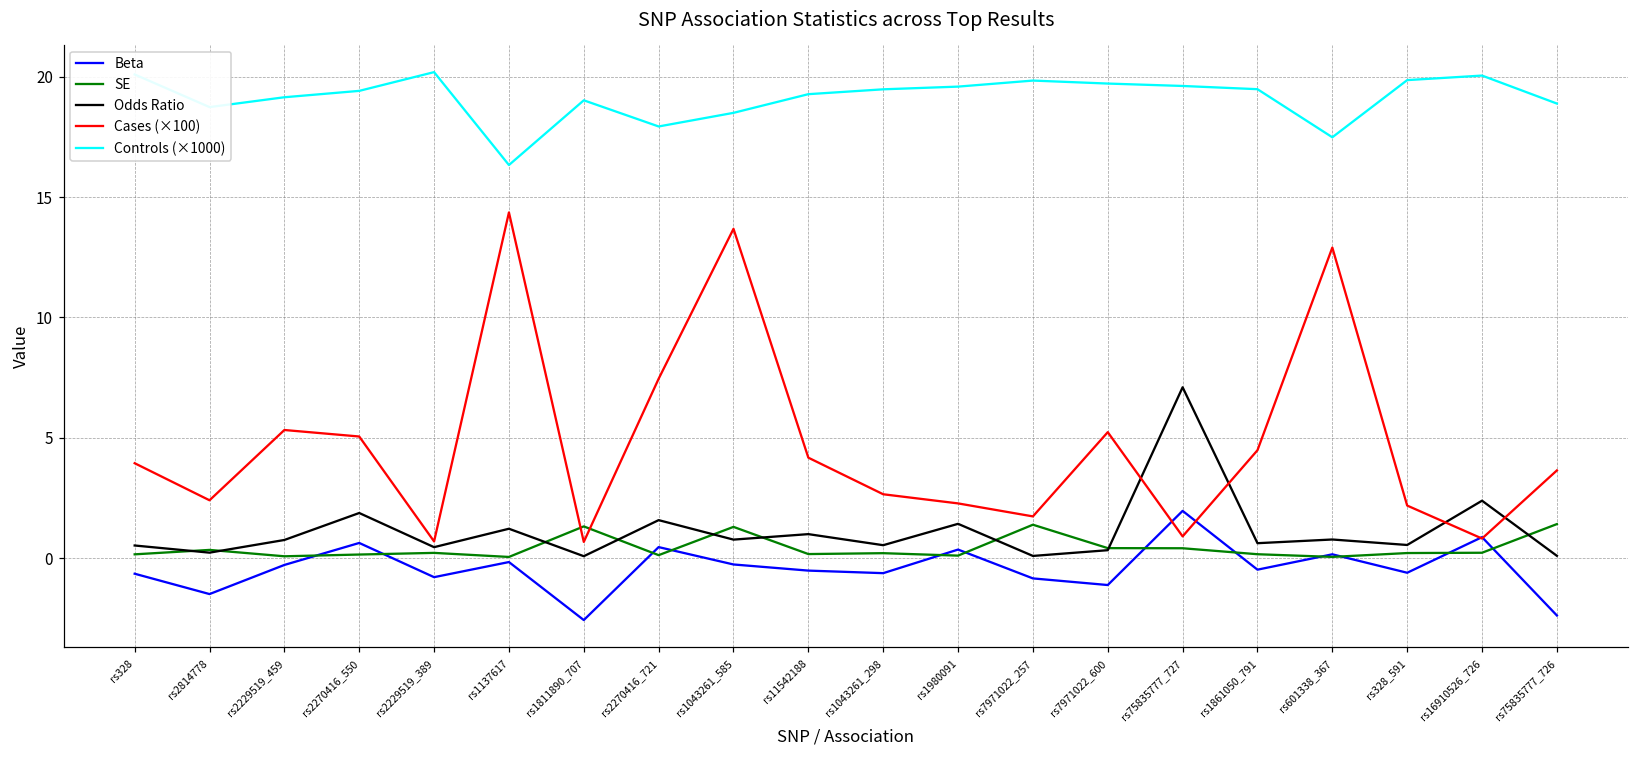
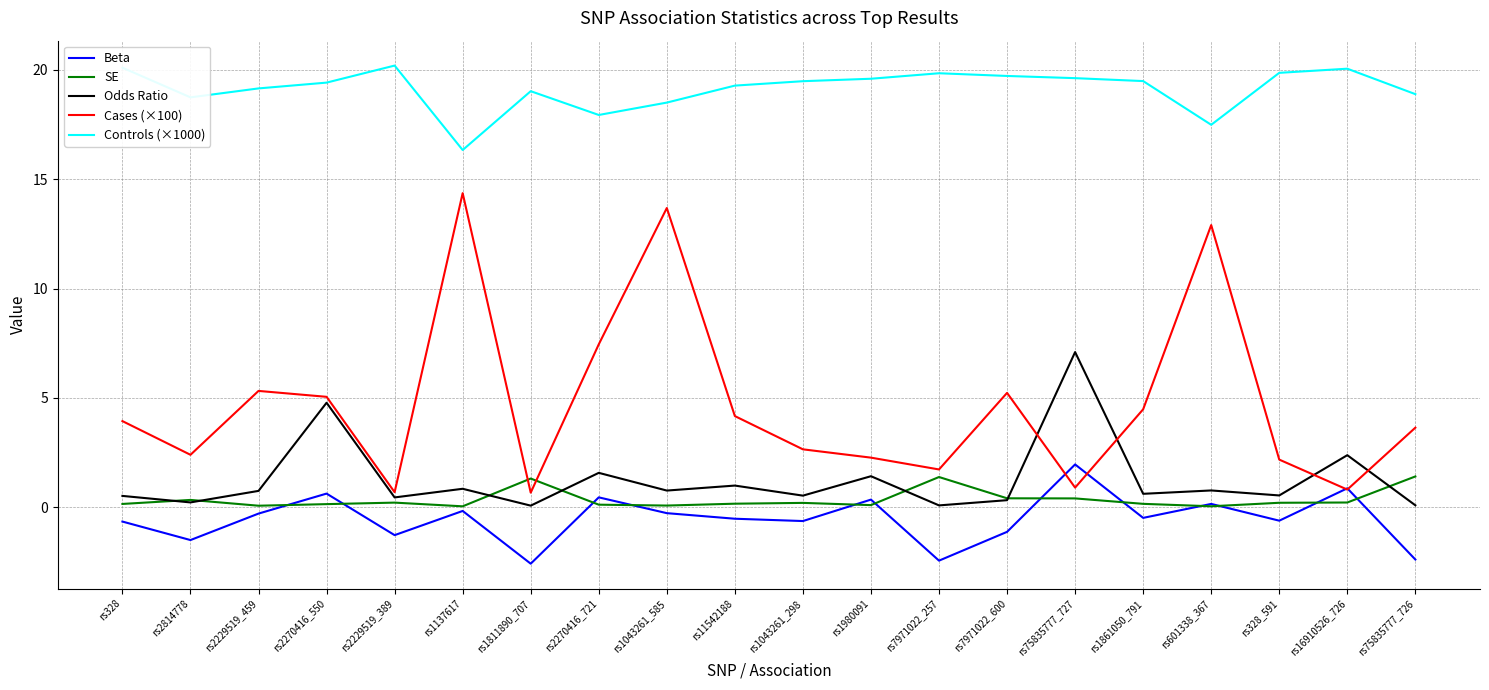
  {
    "Beta": {
      "rs328": -0.7,
      "rs2814778": -1.5,
      "rs2229519_459": -0.3,
      "rs2270416_550": 0.6,
-     "rs2229519_389": -0.8,
+     "rs2229519_389": -1.3,
      "rs1137617": -0.2,
      "rs1811890_707": -2.6,
      "rs2270416_721": 0.5,
      "rs1043261_585": -0.3,
      "rs11542188": -0.5,
      "rs1043261_298": -0.6,
      "rs1980091": 0.4,
-     "rs7971022_257": -0.8,
+     "rs7971022_257": -2.4,
      "rs7971022_600": -1.1,
      "rs75835777_727": 2.0,
      "rs1861050_791": -0.5,
      "rs328_591": -0.6,
      "rs75835777_726": -2.4
    },
    "SE": {
      "rs328": 0.2,
      "rs2229519_459": 0.1,
      "rs2270416_550": 0.1,
      "rs2229519_389": 0.2,
      "rs1137617": 0.0,
      "rs1811890_707": 1.3,
      "rs2270416_721": 0.1,
-     "rs1043261_585": 1.3,
+     "rs1043261_585": 0.1,
      "rs11542188": 0.2,
      "rs1043261_298": 0.2,
      "rs1980091": 0.1,
      "rs7971022_257": 1.4,
      "rs75835777_727": 0.4,
      "rs1861050_791": 0.2,
      "rs328_591": 0.2,
      "rs16910526_726": 0.2,
      "rs75835777_726": 1.4
    },
    "Odds Ratio": {
      "rs328": 0.5,
      "rs2229519_459": 0.8,
-     "rs2270416_550": 1.9,
+     "rs2270416_550": 4.8,
      "rs2229519_389": 0.5,
-     "rs1137617": 1.2,
+     "rs1137617": 0.8,
      "rs1811890_707": 0.1,
      "rs2270416_721": 1.6,
      "rs1043261_585": 0.8,
      "rs11542188": 1.0,
      "rs1043261_298": 0.5,
      "rs1980091": 1.4,
      "rs7971022_257": 0.1,
      "rs75835777_727": 7.1,
      "rs1861050_791": 0.6,
      "rs601338_367": 0.8,
      "rs328_591": 0.5,
      "rs16910526_726": 2.4,
      "rs75835777_726": 0.1
    },
    "Cases (×100)": {
      "rs328": 3.9,
      "rs2814778": 2.4,
      "rs2229519_459": 5.3,
      "rs2270416_550": 5.1,
      "rs2229519_389": 0.7,
      "rs1137617": 14.4,
      "rs1811890_707": 0.7,
      "rs2270416_721": 7.5,
      "rs1043261_585": 13.7,
      "rs11542188": 4.2,
      "rs1043261_298": 2.7,
      "rs1980091": 2.3,
      "rs7971022_257": 1.7,
      "rs7971022_600": 5.2,
      "rs75835777_727": 0.9,
      "rs1861050_791": 4.5,
      "rs601338_367": 12.9,
      "rs328_591": 2.2,
      "rs75835777_726": 3.6
    },
    "Controls (×1000)": {
      "rs2229519_459": 19.1,
      "rs2270416_550": 19.4,
      "rs2229519_389": 20.2,
      "rs1137617": 16.3,
      "rs1811890_707": 19.0,
      "rs2270416_721": 17.9,
      "rs1043261_585": 18.5,
      "rs11542188": 19.3,
      "rs1043261_298": 19.5,
      "rs1980091": 19.6,
      "rs7971022_257": 19.8,
      "rs7971022_600": 19.7,
      "rs75835777_727": 19.6,
      "rs1861050_791": 19.5,
      "rs601338_367": 17.5,
      "rs328_591": 19.9,
      "rs16910526_726": 20.0,
      "rs75835777_726": 18.9
    }
  }
